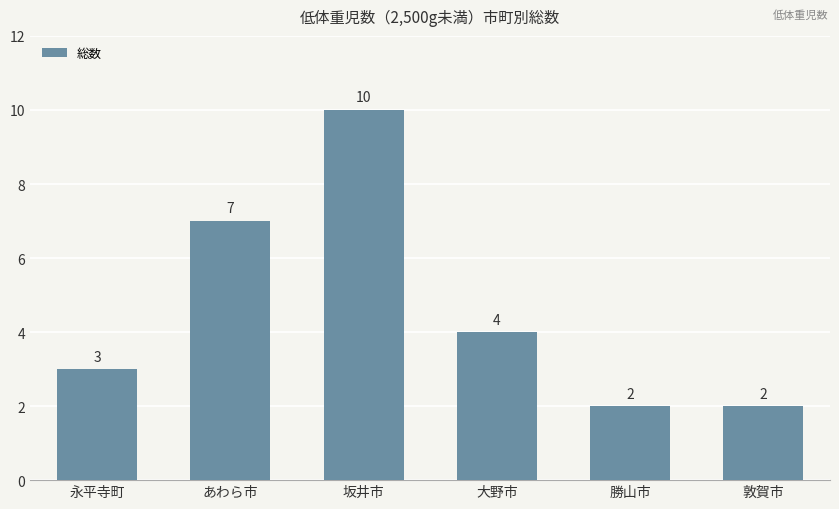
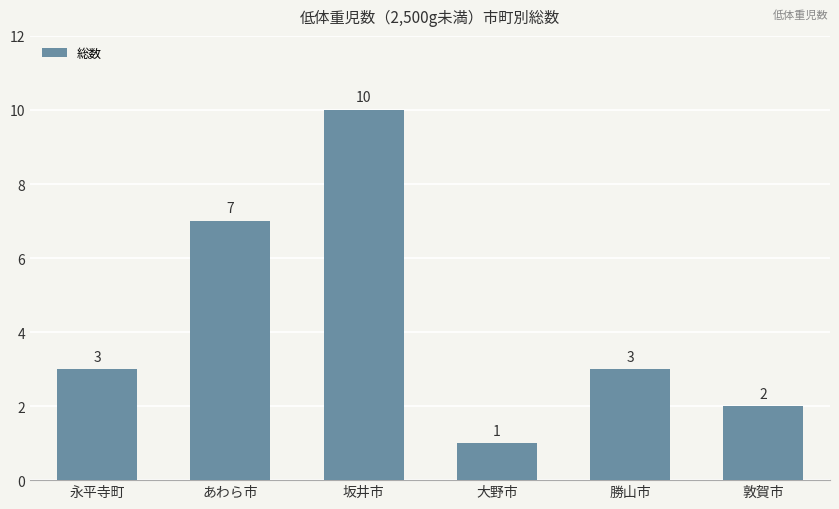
  {
    "永平寺町": 3,
    "あわら市": 7,
    "坂井市": 10,
-   "大野市": 4,
-   "勝山市": 2,
+   "大野市": 1,
+   "勝山市": 3,
    "敦賀市": 2
  }
